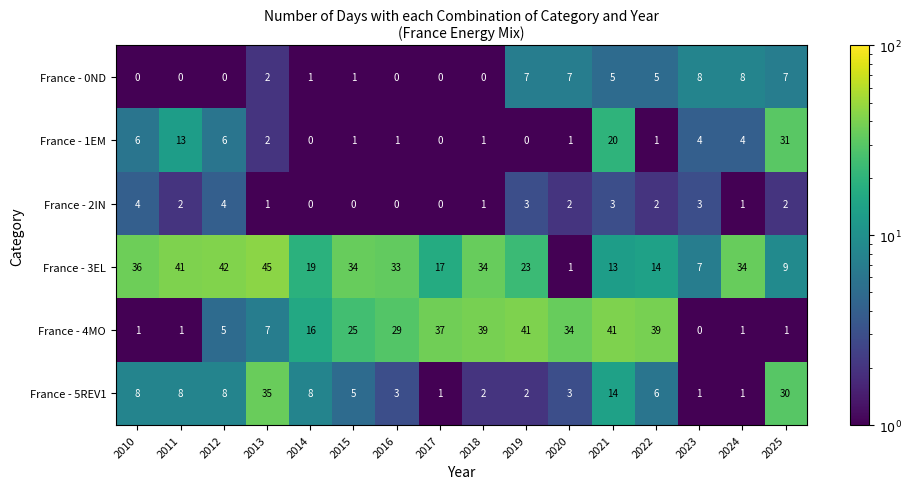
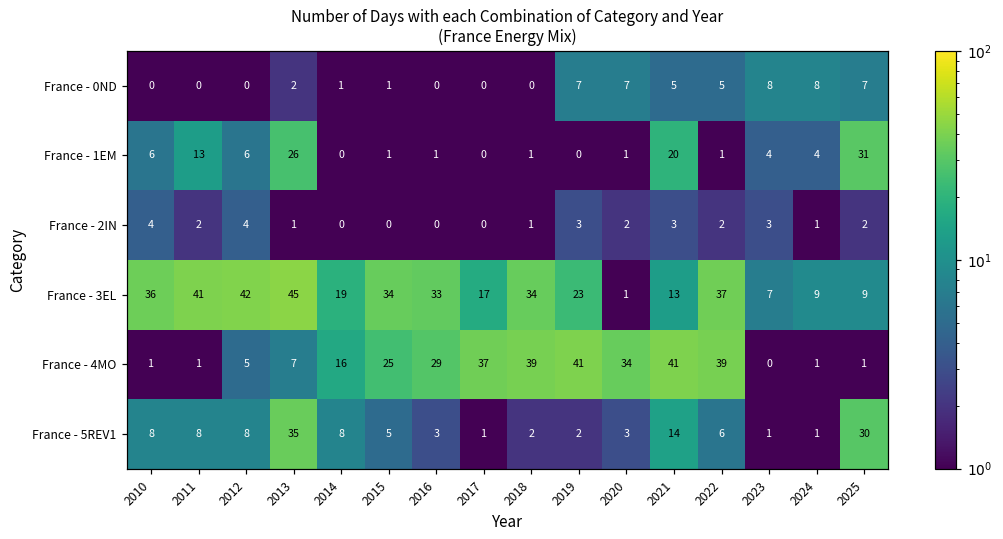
  {
    "France - 0ND": {
      "2010": 0,
      "2011": 0,
      "2012": 0,
      "2013": 2,
      "2014": 1,
      "2015": 1,
      "2016": 0,
      "2017": 0,
      "2018": 0,
      "2019": 7,
      "2020": 7,
      "2021": 5,
      "2022": 5,
      "2023": 8,
      "2024": 8,
      "2025": 7
    },
    "France - 1EM": {
      "2010": 6,
      "2011": 13,
      "2012": 6,
-     "2013": 2,
+     "2013": 26,
      "2014": 0,
      "2015": 1,
      "2016": 1,
      "2017": 0,
      "2018": 1,
      "2019": 0,
      "2020": 1,
      "2021": 20,
      "2022": 1,
      "2023": 4,
      "2024": 4,
      "2025": 31
    },
    "France - 2IN": {
      "2010": 4,
      "2011": 2,
      "2012": 4,
      "2013": 1,
      "2014": 0,
      "2015": 0,
      "2016": 0,
      "2017": 0,
      "2018": 1,
      "2019": 3,
      "2020": 2,
      "2021": 3,
      "2022": 2,
      "2023": 3,
      "2024": 1,
      "2025": 2
    },
    "France - 3EL": {
      "2010": 36,
      "2011": 41,
      "2012": 42,
      "2013": 45,
      "2014": 19,
      "2015": 34,
      "2016": 33,
      "2017": 17,
      "2018": 34,
      "2019": 23,
      "2020": 1,
      "2021": 13,
-     "2022": 14,
+     "2022": 37,
      "2023": 7,
-     "2024": 34,
+     "2024": 9,
      "2025": 9
    },
    "France - 4MO": {
      "2010": 1,
      "2011": 1,
      "2012": 5,
      "2013": 7,
      "2014": 16,
      "2015": 25,
      "2016": 29,
      "2017": 37,
      "2018": 39,
      "2019": 41,
      "2020": 34,
      "2021": 41,
      "2022": 39,
      "2023": 0,
      "2024": 1,
      "2025": 1
    },
    "France - 5REV1": {
      "2010": 8,
      "2011": 8,
      "2012": 8,
      "2013": 35,
      "2014": 8,
      "2015": 5,
      "2016": 3,
      "2017": 1,
      "2018": 2,
      "2019": 2,
      "2020": 3,
      "2021": 14,
      "2022": 6,
      "2023": 1,
      "2024": 1,
      "2025": 30
    }
  }
